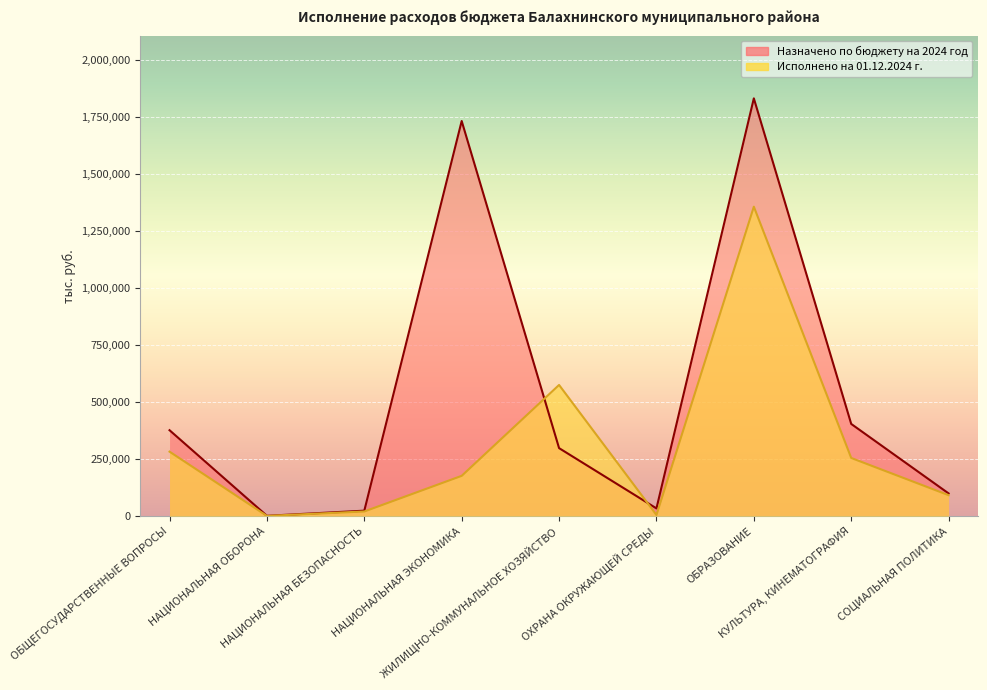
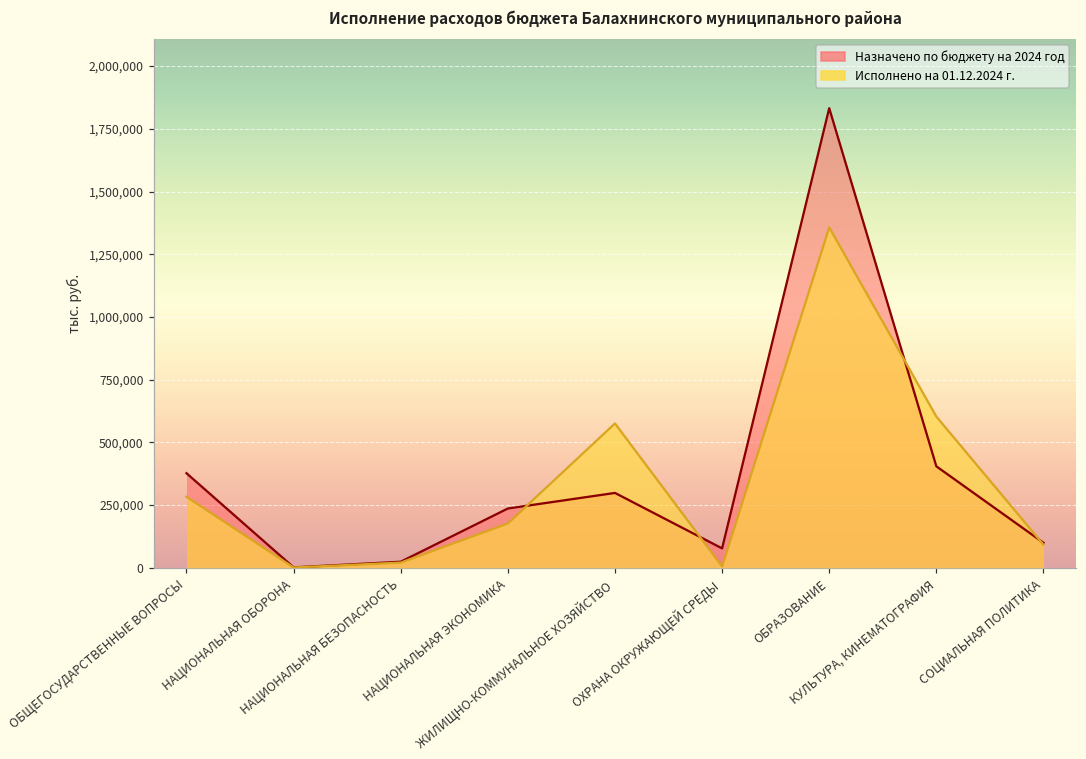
  {
    "Назначено по бюджету на 2024 год": {
      "ОБЩЕГОСУДАРСТВЕННЫЕ ВОПРОСЫ": "380,000",
-     "НАЦИОНАЛЬНАЯ ЭКОНОМИКА": "1,730,000",
+     "НАЦИОНАЛЬНАЯ ЭКОНОМИКА": "240,000",
      "ЖИЛИЩНО-КОММУНАЛЬНОЕ ХОЗЯЙСТВО": "300,000",
-     "ОХРАНА ОКРУЖАЮЩЕЙ СРЕДЫ": "30,000",
+     "ОХРАНА ОКРУЖАЮЩЕЙ СРЕДЫ": "80,000",
      "ОБРАЗОВАНИЕ": "1,830,000",
      "КУЛЬТУРА, КИНЕМАТОГРАФИЯ": "400,000"
    },
    "Исполнено на 01.12.2024 г.": {
      "ОБЩЕГОСУДАРСТВЕННЫЕ ВОПРОСЫ": "280,000",
      "НАЦИОНАЛЬНАЯ ЭКОНОМИКА": "180,000",
      "ЖИЛИЩНО-КОММУНАЛЬНОЕ ХОЗЯЙСТВО": "580,000",
      "ОХРАНА ОКРУЖАЮЩЕЙ СРЕДЫ": "10,000",
      "ОБРАЗОВАНИЕ": "1,360,000",
-     "КУЛЬТУРА, КИНЕМАТОГРАФИЯ": "260,000"
+     "КУЛЬТУРА, КИНЕМАТОГРАФИЯ": "600,000"
    }
  }
